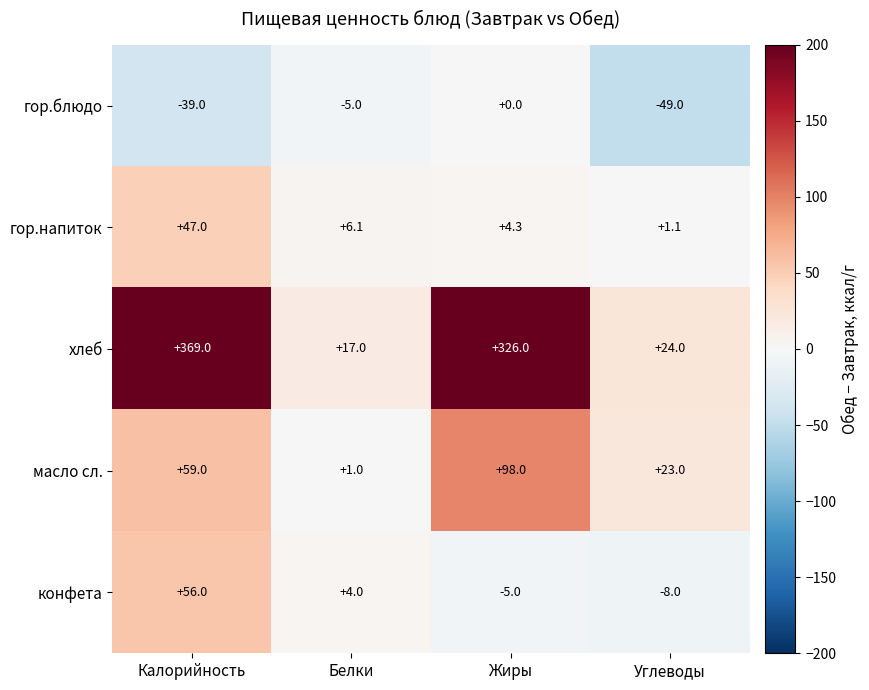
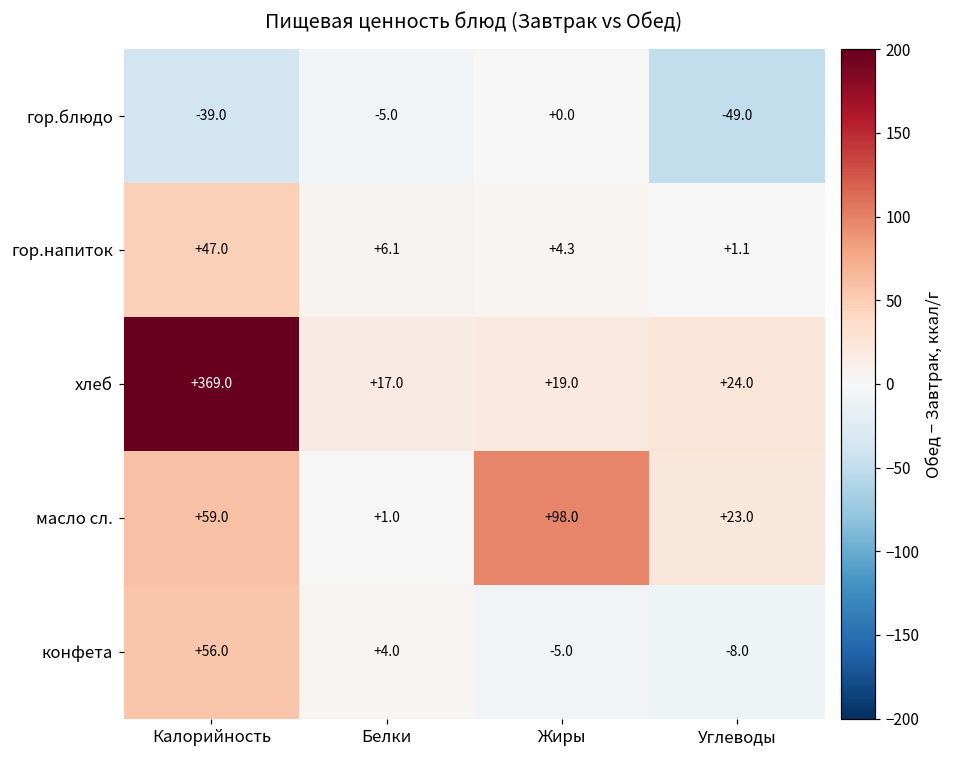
  {
    "гор.блюдо": {
      "Калорийность": "-39.0",
      "Белки": "-5.0",
      "Жиры": "+0.0",
      "Углеводы": "-49.0"
    },
    "гор.напиток": {
      "Калорийность": "+47.0",
      "Белки": "+6.1",
      "Жиры": "+4.3",
      "Углеводы": "+1.1"
    },
    "хлеб": {
      "Калорийность": "+369.0",
      "Белки": "+17.0",
-     "Жиры": "+326.0",
+     "Жиры": "+19.0",
      "Углеводы": "+24.0"
    },
    "масло сл.": {
      "Калорийность": "+59.0",
      "Белки": "+1.0",
      "Жиры": "+98.0",
      "Углеводы": "+23.0"
    },
    "конфета": {
      "Калорийность": "+56.0",
      "Белки": "+4.0",
      "Жиры": "-5.0",
      "Углеводы": "-8.0"
    }
  }
